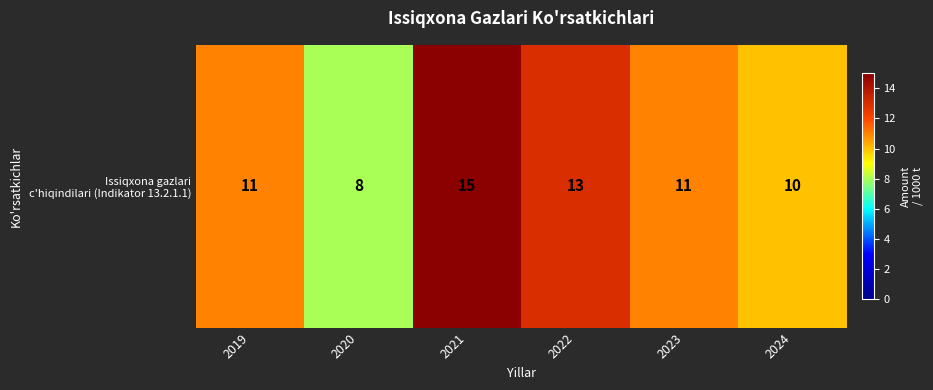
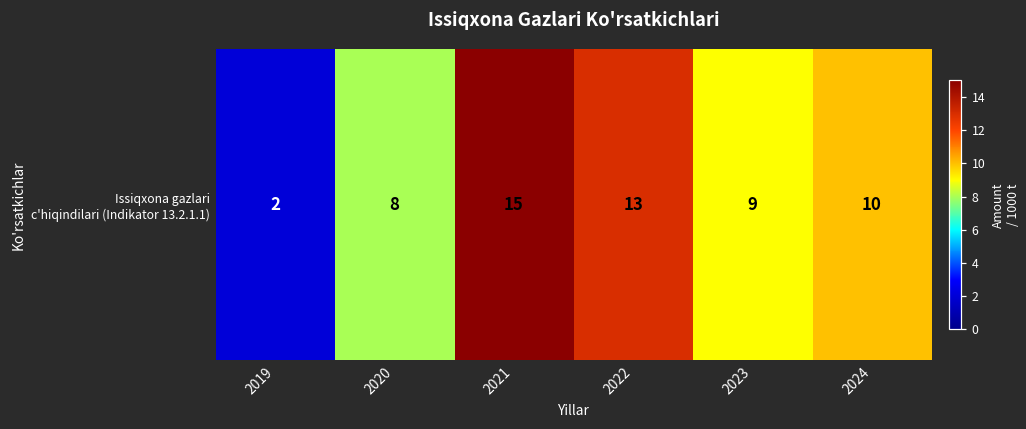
  {
    "Issiqxona gazlari c'hiqindilari (Indikator 13.2.1.1)": {
-     "2019": 11,
+     "2019": 2,
      "2020": 8,
      "2021": 15,
      "2022": 13,
-     "2023": 11,
+     "2023": 9,
      "2024": 10
    }
  }
